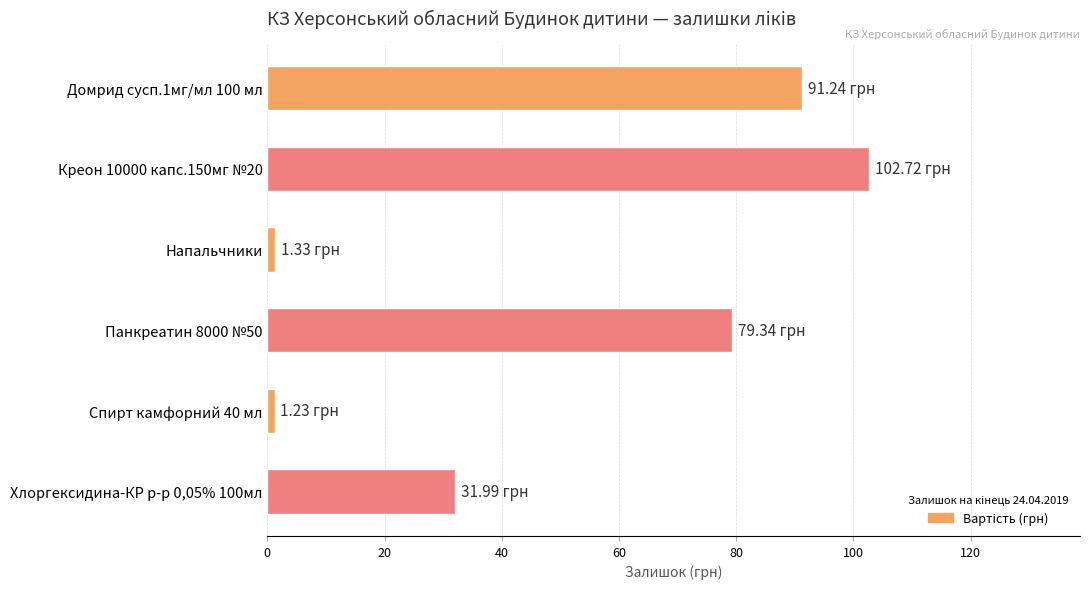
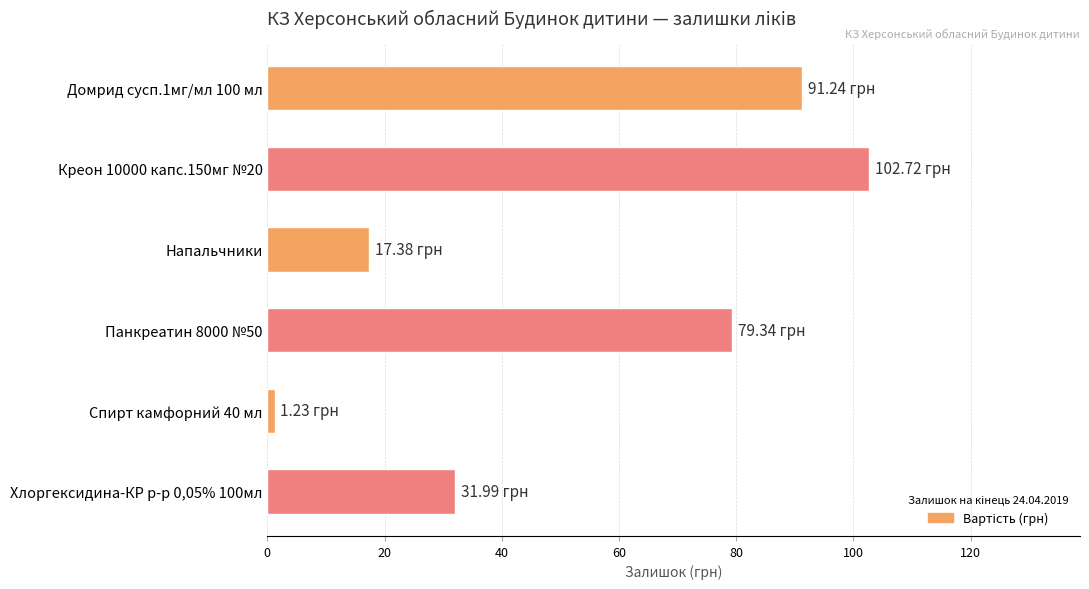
  {
    "Домрид сусп.1мг/мл 100 мл": 91.24,
    "Креон 10000 капс.150мг №20": 102.72,
-   "Напальчники": 1.33,
+   "Напальчники": 17.38,
    "Панкреатин 8000 №50": 79.34,
    "Спирт камфорний 40 мл": 1.23,
    "Хлоргексидина-КР р-р 0,05% 100мл": 31.99
  }
